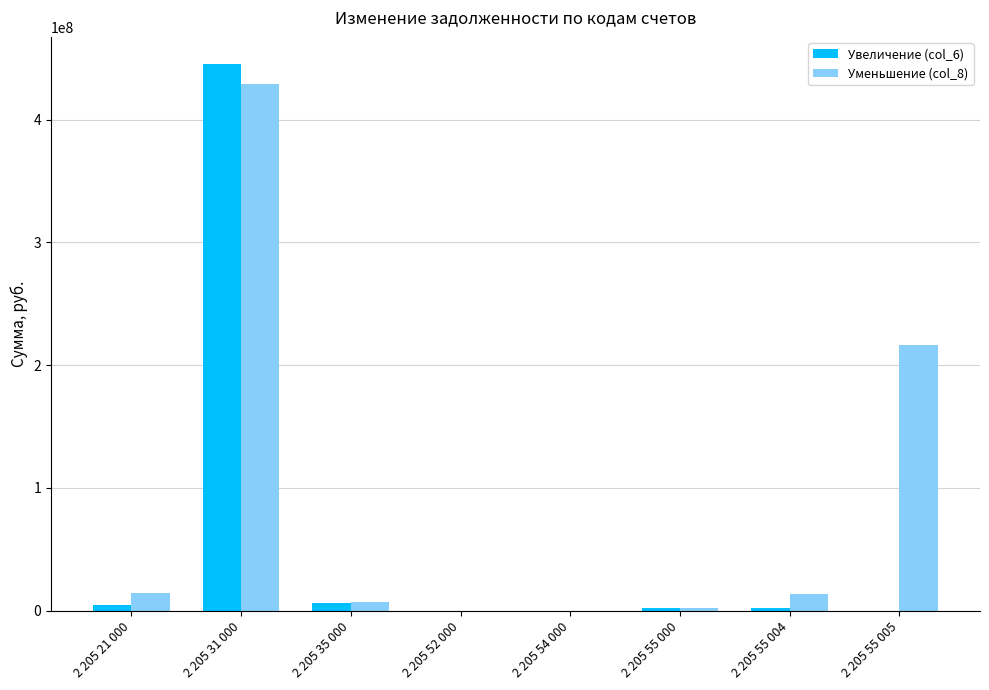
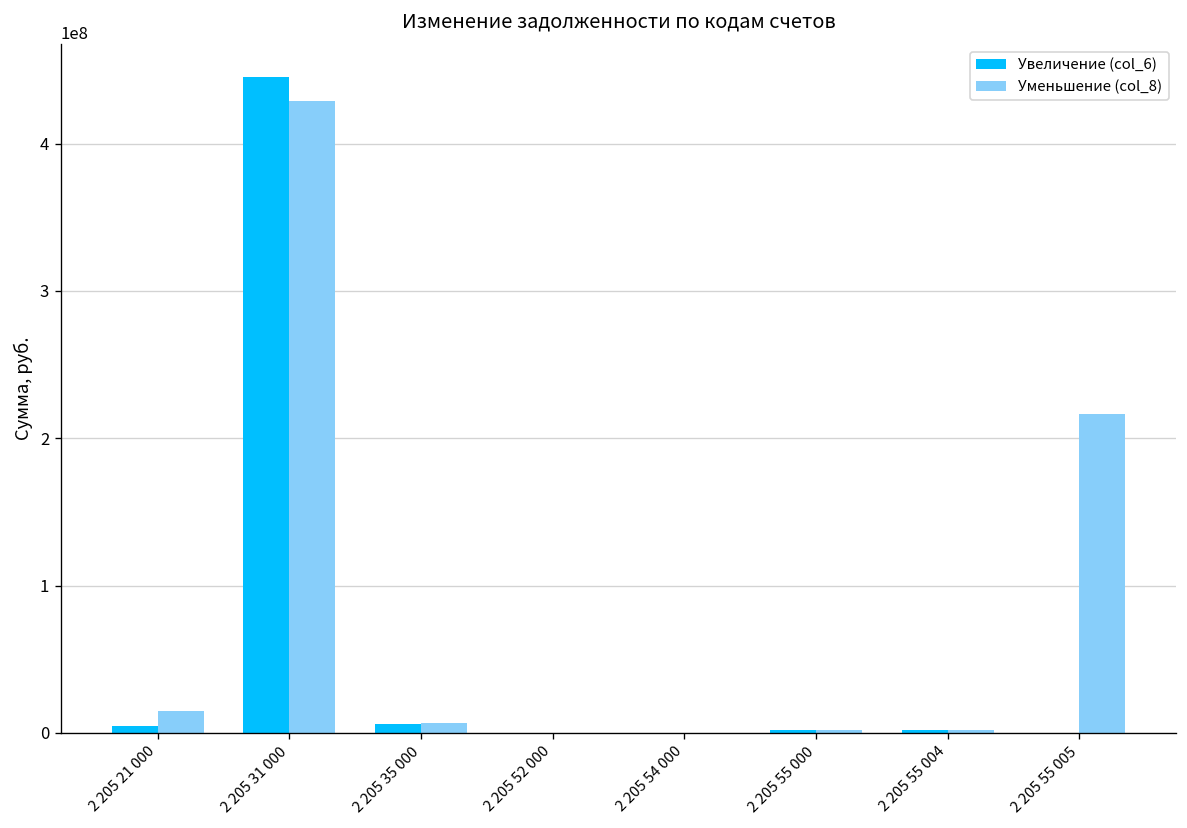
  {
    "Увеличение (col_6)": {
      "2 205 21 000": 5000000,
      "2 205 31 000": 445000000,
      "2 205 35 000": 6000000,
      "2 205 55 000": 2000000
    },
    "Уменьшение (col_8)": {
      "2 205 21 000": 15000000,
      "2 205 31 000": 429000000,
      "2 205 35 000": 7000000,
      "2 205 55 000": 2000000,
-     "2 205 55 004": 13000000,
+     "2 205 55 004": 2000000,
      "2 205 55 005": 216000000
    }
  }
